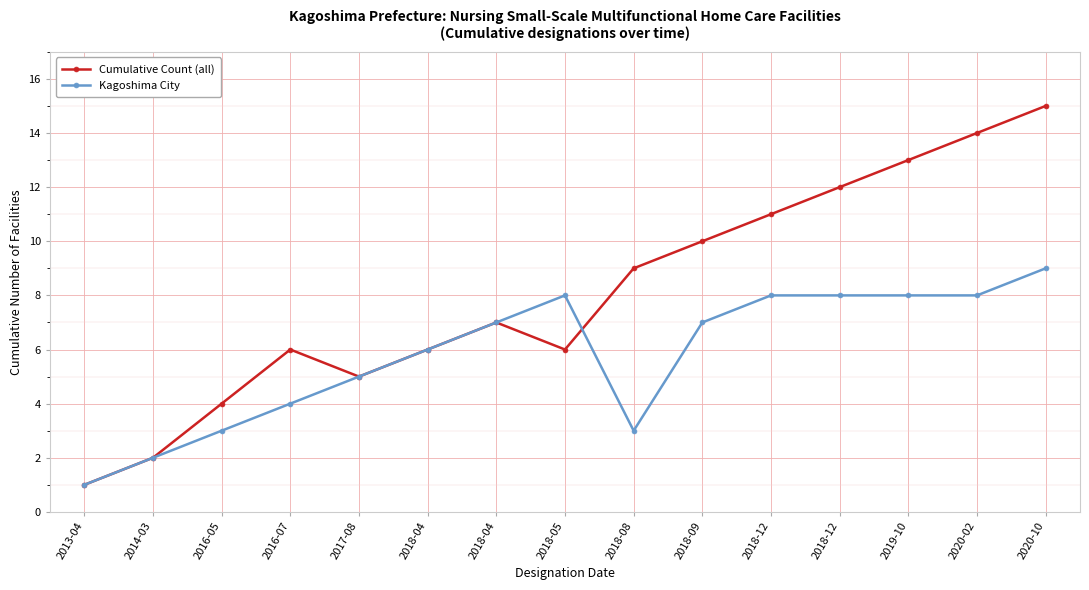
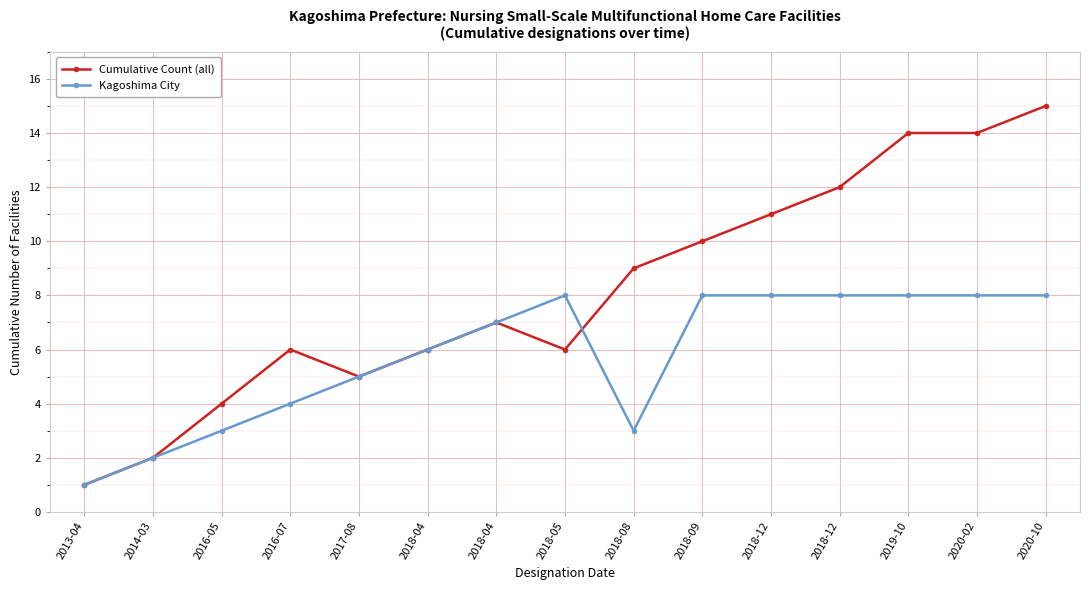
  {
    "Cumulative Count (all)": {
      "2016-05": 4,
      "2016-07": 6,
      "2018-05": 6,
      "2018-08": 9,
      "2018-09": 10,
-     "2019-10": 13,
+     "2019-10": 14,
      "2020-02": 14,
      "2020-10": 15
    },
    "Kagoshima City": {
      "2016-05": 3,
      "2016-07": 4,
      "2018-05": 8,
      "2018-08": 3,
-     "2018-09": 7,
+     "2018-09": 8,
      "2019-10": 8,
      "2020-02": 8,
-     "2020-10": 9
+     "2020-10": 8
    }
  }
